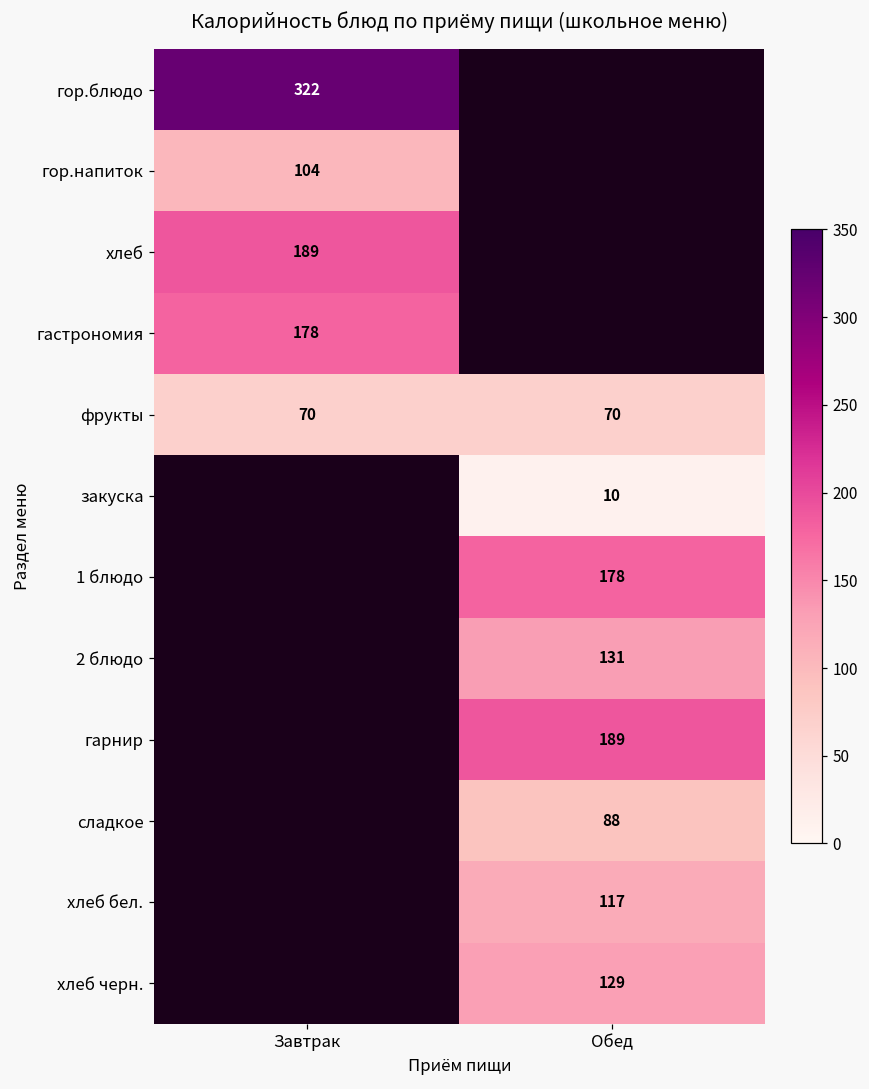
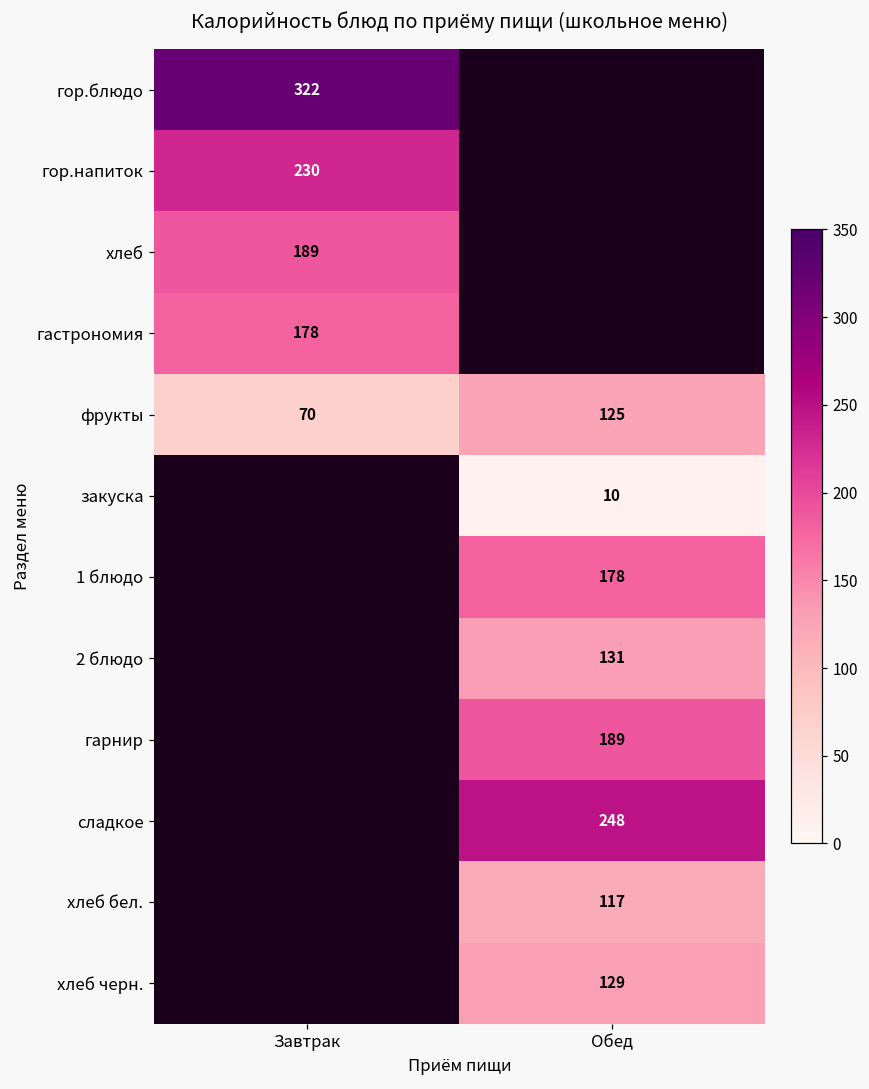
  {
    "гор.блюдо": {
      "Завтрак": 322
    },
    "гор.напиток": {
-     "Завтрак": 104
+     "Завтрак": 230
    },
    "хлеб": {
      "Завтрак": 189
    },
    "гастрономия": {
      "Завтрак": 178
    },
    "фрукты": {
      "Завтрак": 70,
-     "Обед": 70
+     "Обед": 125
    },
    "закуска": {
      "Обед": 10
    },
    "1 блюдо": {
      "Обед": 178
    },
    "2 блюдо": {
      "Обед": 131
    },
    "гарнир": {
      "Обед": 189
    },
    "сладкое": {
-     "Обед": 88
+     "Обед": 248
    },
    "хлеб бел.": {
      "Обед": 117
    },
    "хлеб черн.": {
      "Обед": 129
    }
  }
